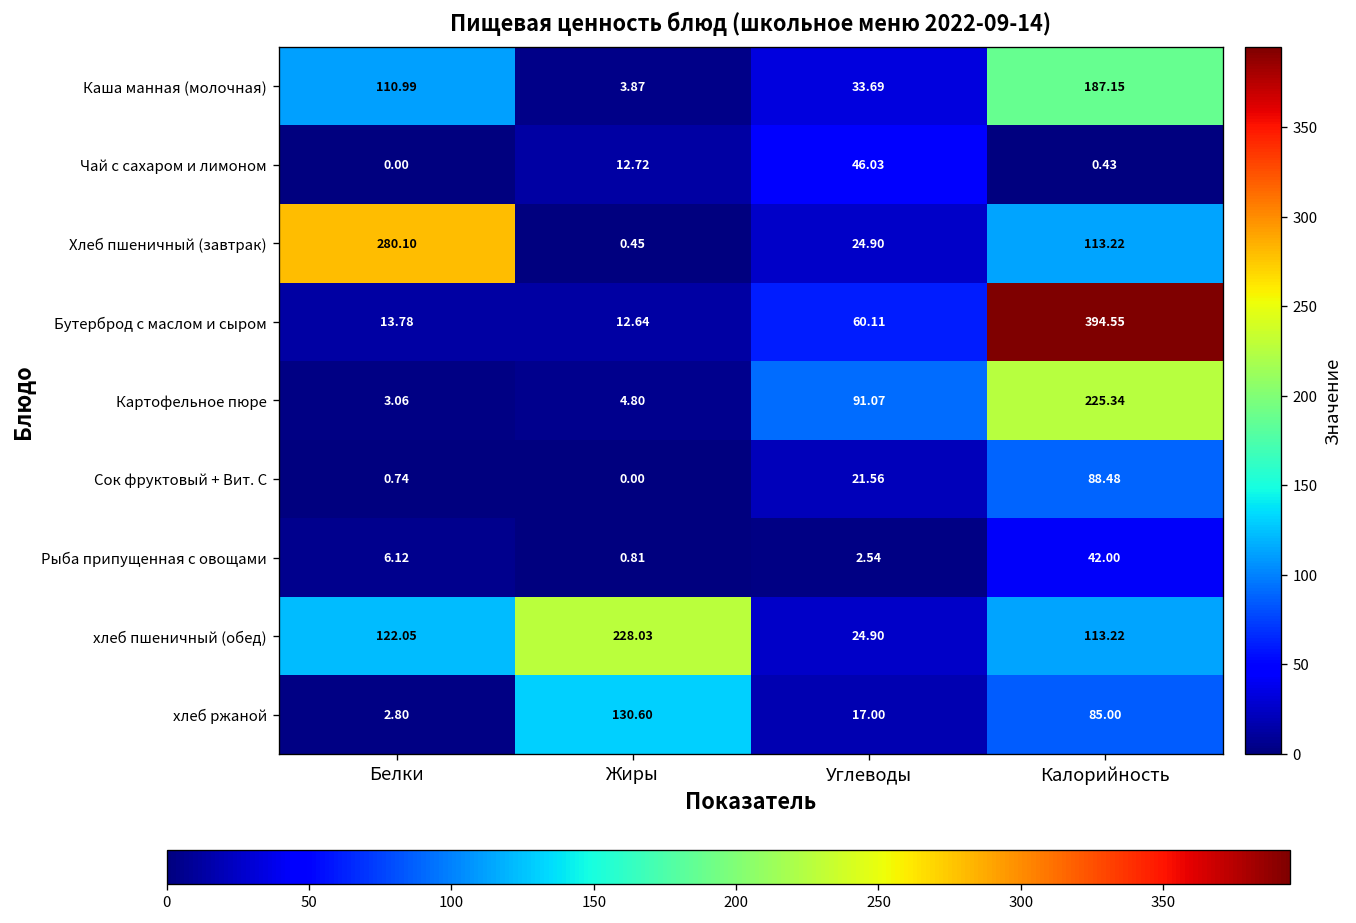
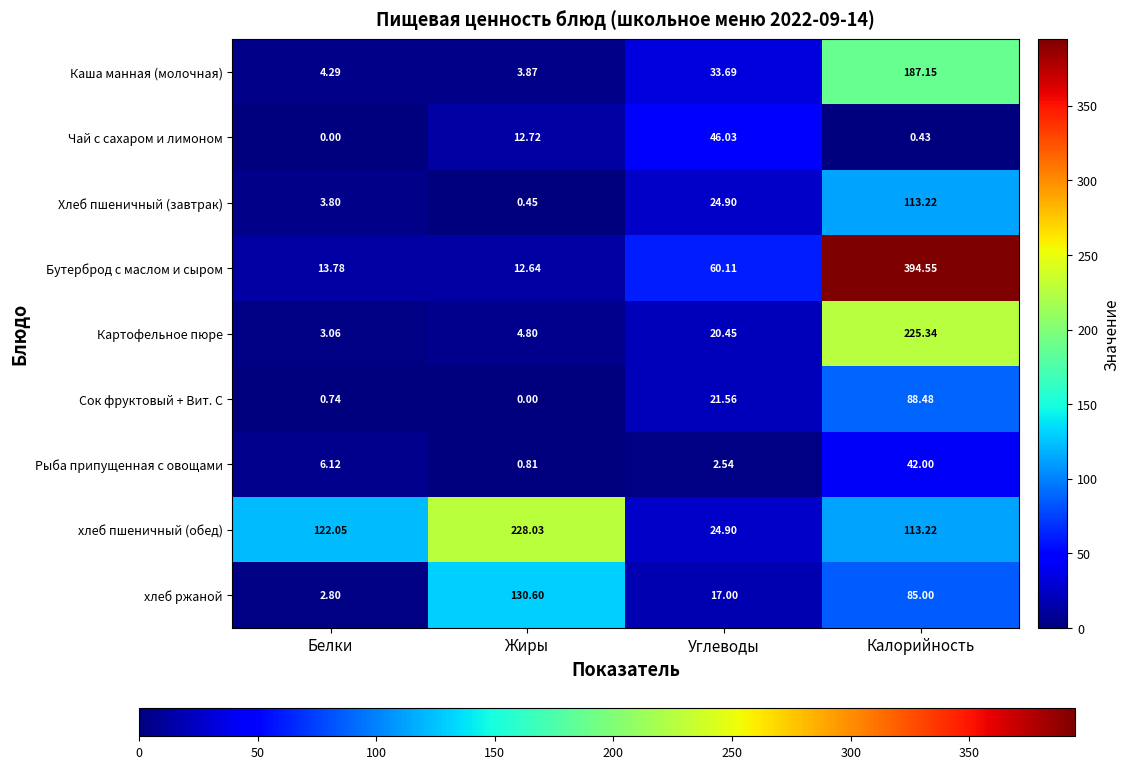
  {
    "Каша манная (молочная)": {
-     "Белки": 110.99,
+     "Белки": 4.29,
      "Жиры": 3.87,
      "Углеводы": 33.69,
      "Калорийность": 187.15
    },
    "Чай с сахаром и лимоном": {
      "Белки": 0.00,
      "Жиры": 12.72,
      "Углеводы": 46.03,
      "Калорийность": 0.43
    },
    "Хлеб пшеничный (завтрак)": {
-     "Белки": 280.10,
+     "Белки": 3.80,
      "Жиры": 0.45,
      "Углеводы": 24.90,
      "Калорийность": 113.22
    },
    "Бутерброд с маслом и сыром": {
      "Белки": 13.78,
      "Жиры": 12.64,
      "Углеводы": 60.11,
      "Калорийность": 394.55
    },
    "Картофельное пюре": {
      "Белки": 3.06,
      "Жиры": 4.80,
-     "Углеводы": 91.07,
+     "Углеводы": 20.45,
      "Калорийность": 225.34
    },
    "Сок фруктовый + Вит. С": {
      "Белки": 0.74,
      "Жиры": 0.00,
      "Углеводы": 21.56,
      "Калорийность": 88.48
    },
    "Рыба припущенная с овощами": {
      "Белки": 6.12,
      "Жиры": 0.81,
      "Углеводы": 2.54,
      "Калорийность": 42.00
    },
    "хлеб пшеничный (обед)": {
      "Белки": 122.05,
      "Жиры": 228.03,
      "Углеводы": 24.90,
      "Калорийность": 113.22
    },
    "хлеб ржаной": {
      "Белки": 2.80,
      "Жиры": 130.60,
      "Углеводы": 17.00,
      "Калорийность": 85.00
    }
  }
